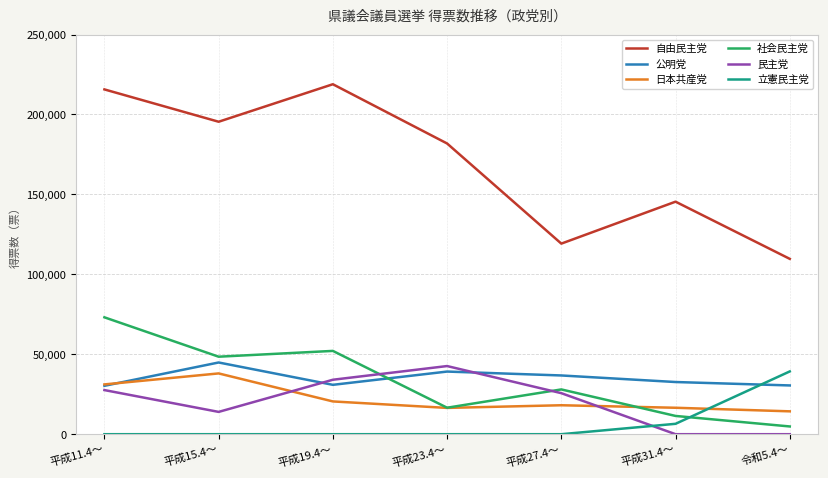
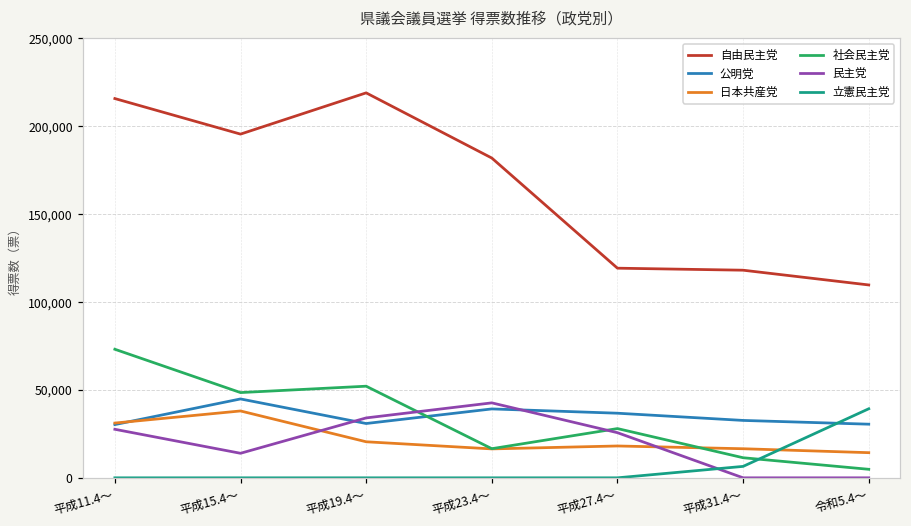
  {
    "自由民主党": {
      "平成11.4～": "216,000",
      "平成15.4～": "195,000",
      "平成19.4～": "219,000",
      "平成23.4～": "182,000",
      "平成27.4～": "119,000",
-     "平成31.4～": "145,000",
+     "平成31.4～": "118,000",
      "令和5.4～": "110,000"
    },
    "公明党": {
      "平成15.4～": "45,000",
      "平成19.4～": "31,000",
      "平成23.4～": "39,000",
      "平成27.4～": "37,000",
      "平成31.4～": "33,000",
      "令和5.4～": "31,000"
    },
    "日本共産党": {
      "平成15.4～": "38,000",
      "平成19.4～": "20,000",
      "平成27.4～": "18,000",
      "平成31.4～": "17,000",
      "令和5.4～": "14,000"
    },
    "民主党": {
      "平成11.4～": "28,000",
      "平成15.4～": "14,000",
      "平成19.4～": "34,000",
      "平成23.4～": "43,000",
      "平成27.4～": "26,000",
      "平成31.4～": "0",
      "令和5.4～": "0"
    }
  }
